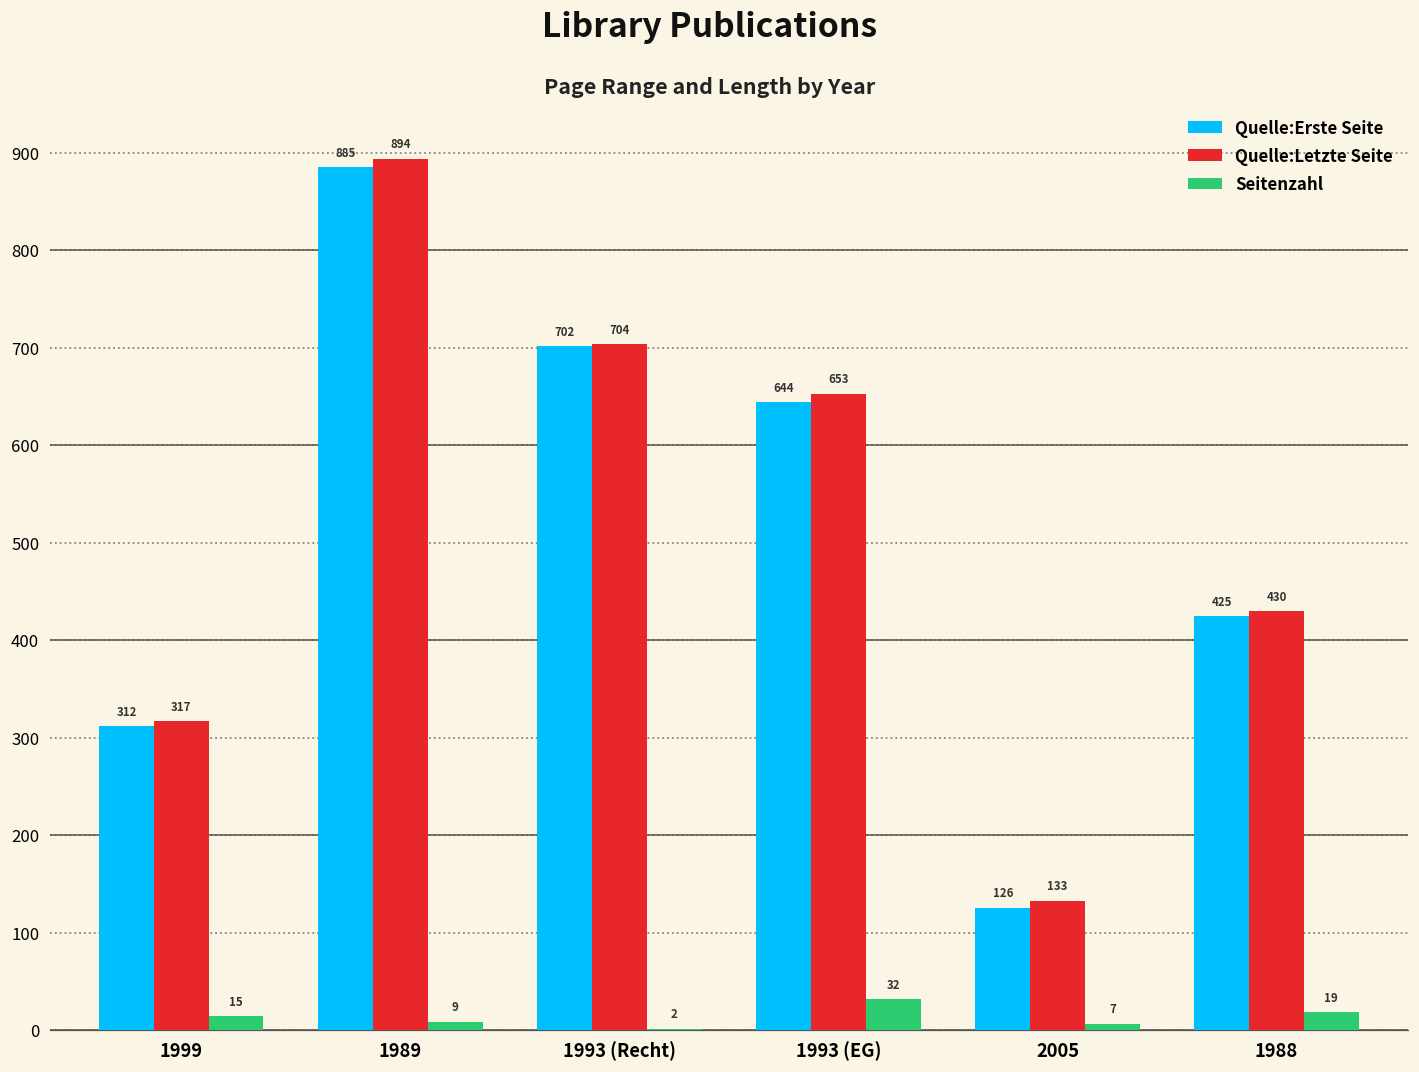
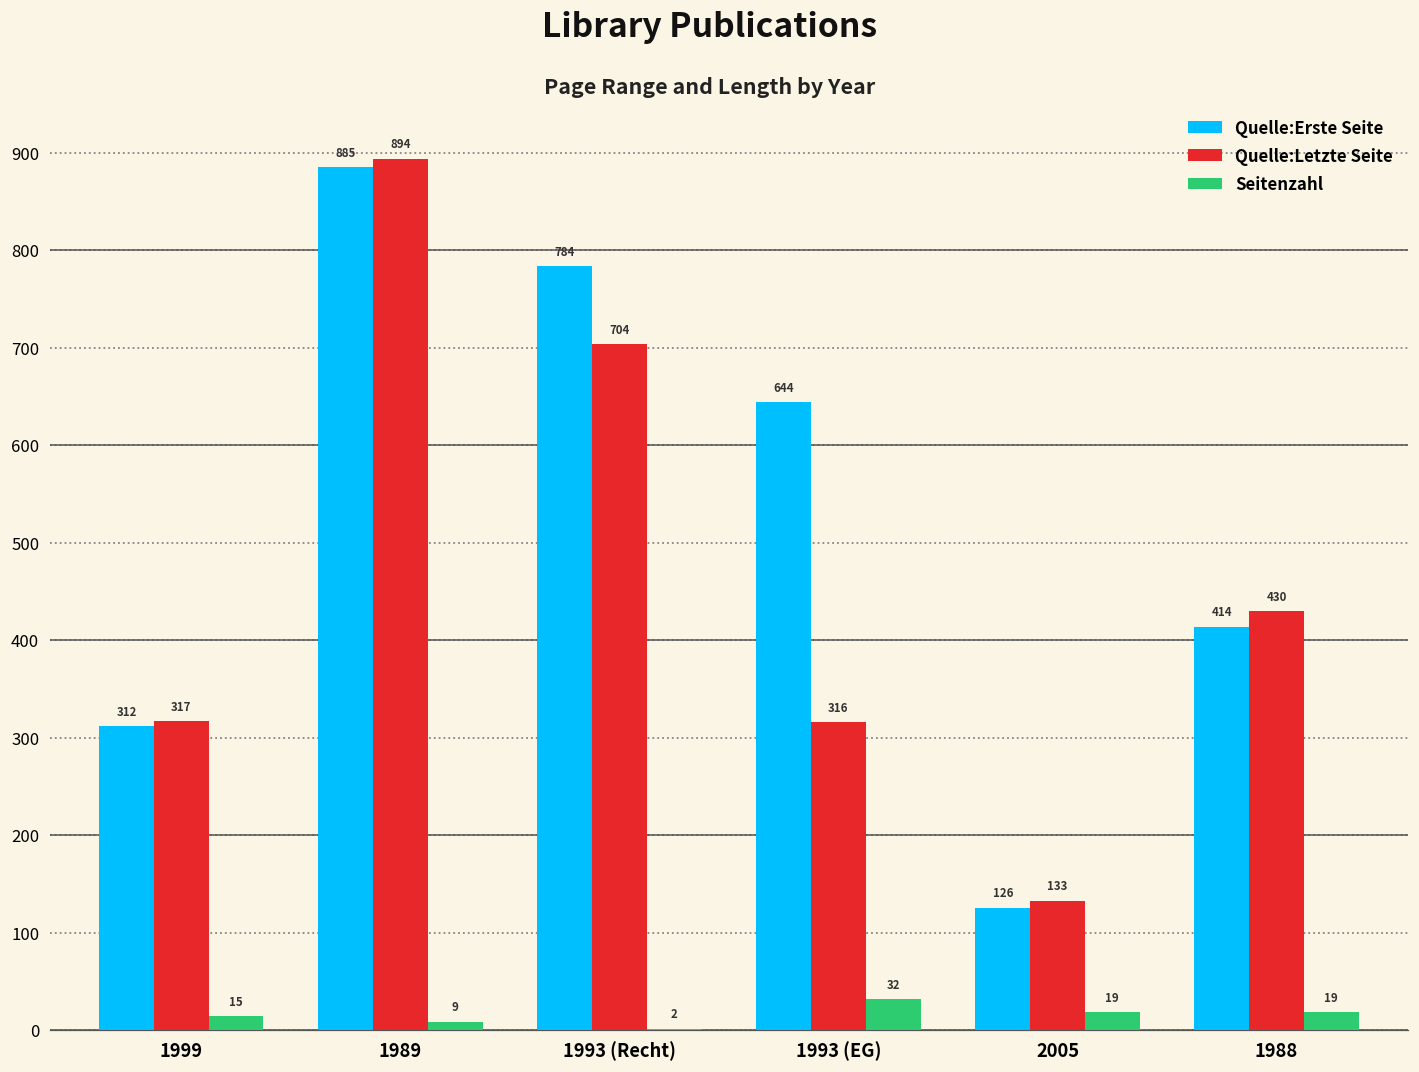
  {
    "Quelle:Erste Seite": {
      "1999": 312,
      "1989": 885,
-     "1993 (Recht)": 702,
+     "1993 (Recht)": 784,
      "1993 (EG)": 644,
      "2005": 126,
-     "1988": 425
+     "1988": 414
    },
    "Quelle:Letzte Seite": {
      "1999": 317,
      "1989": 894,
      "1993 (Recht)": 704,
-     "1993 (EG)": 653,
+     "1993 (EG)": 316,
      "2005": 133,
      "1988": 430
    },
    "Seitenzahl": {
      "1999": 15,
      "1989": 9,
      "1993 (Recht)": 2,
      "1993 (EG)": 32,
-     "2005": 7,
+     "2005": 19,
      "1988": 19
    }
  }
